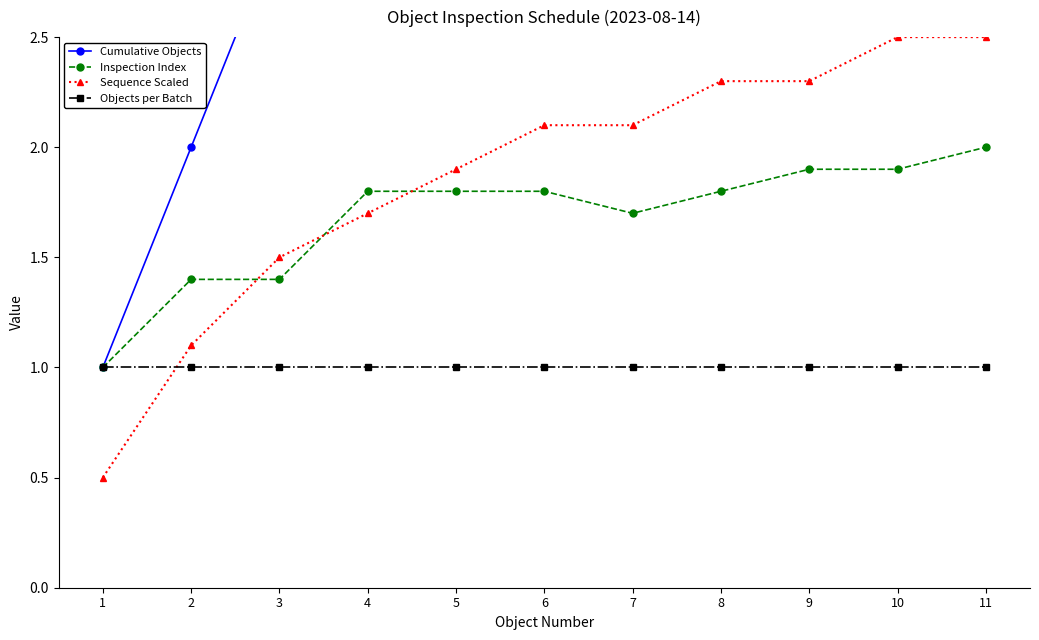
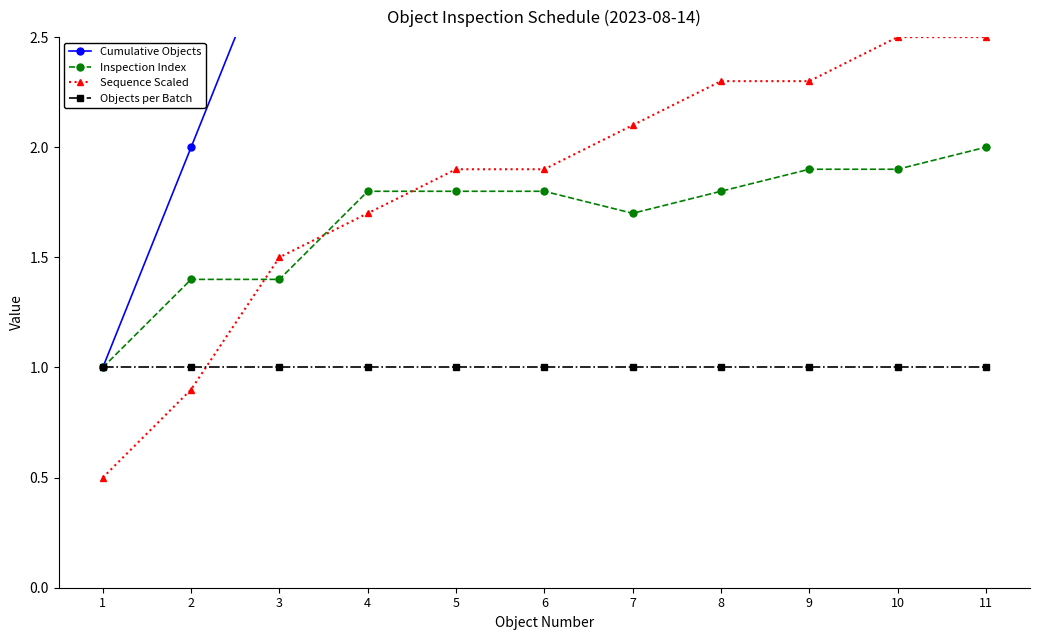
  {
    "Cumulative Objects": {
      "2": 2.00
    },
    "Inspection Index": {
      "2": 1.40,
      "3": 1.40,
      "4": 1.80,
      "5": 1.80,
      "6": 1.80,
      "7": 1.70,
      "8": 1.80,
      "9": 1.90,
      "10": 1.90,
      "11": 2.00
    },
    "Sequence Scaled": {
      "1": 0.50,
-     "2": 1.10,
+     "2": 0.90,
      "3": 1.50,
      "4": 1.70,
      "5": 1.90,
-     "6": 2.10,
+     "6": 1.90,
      "7": 2.10,
      "8": 2.30,
      "9": 2.30,
      "10": 2.50,
      "11": 2.50
    },
    "Objects per Batch": {
      "2": 1.00,
      "3": 1.00,
      "4": 1.00,
      "5": 1.00,
      "6": 1.00,
      "7": 1.00,
      "8": 1.00,
      "9": 1.00,
      "10": 1.00,
      "11": 1.00
    }
  }
